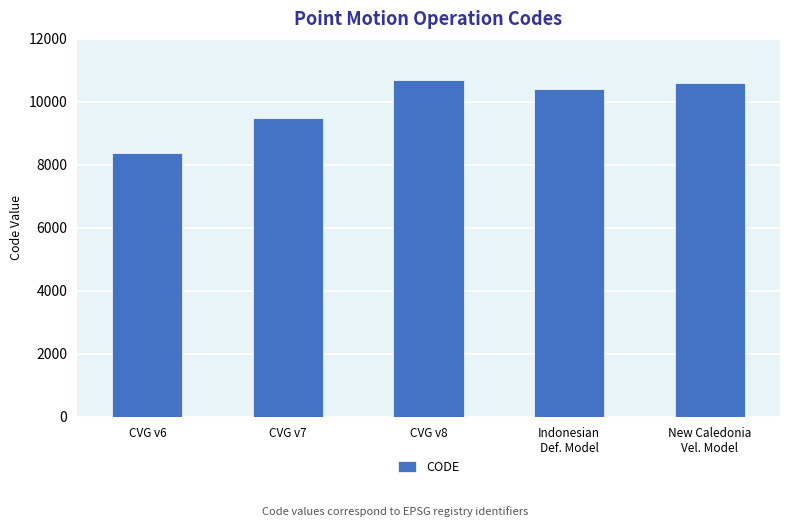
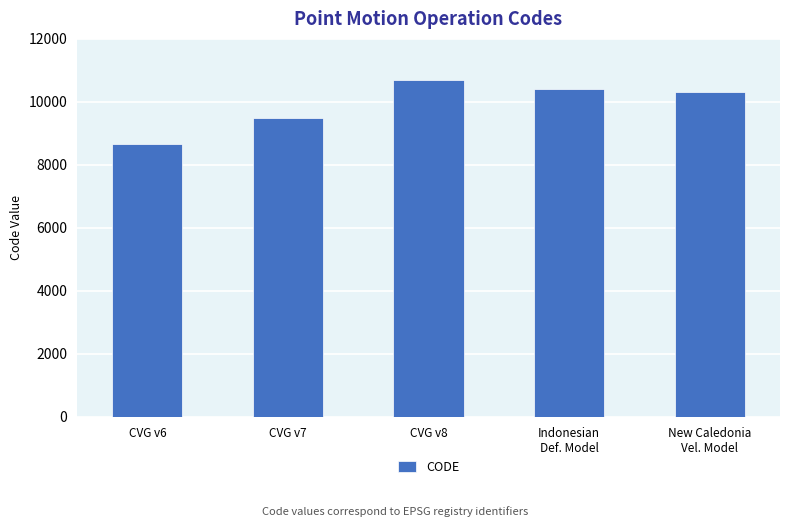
  {
-   "CVG v6": 8400,
+   "CVG v6": 8700,
    "CVG v7": 9500,
    "CVG v8": 10700,
    "Indonesian Def. Model": 10400,
-   "New Caledonia Vel. Model": 10600
+   "New Caledonia Vel. Model": 10300
  }
